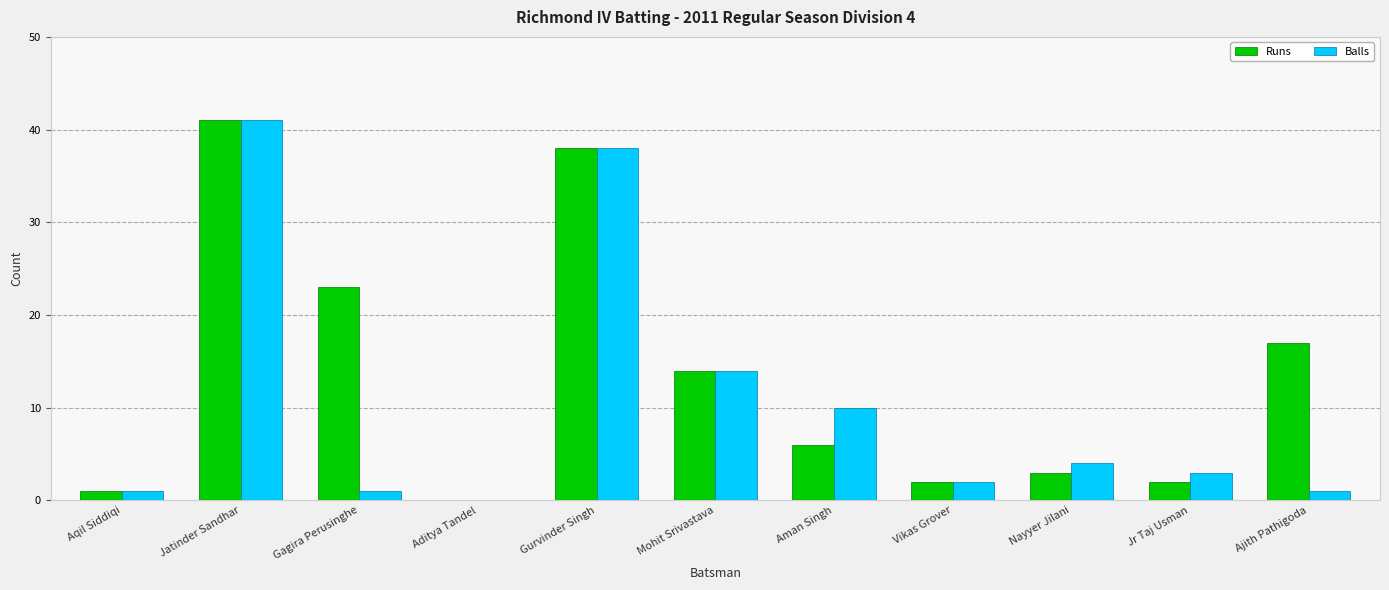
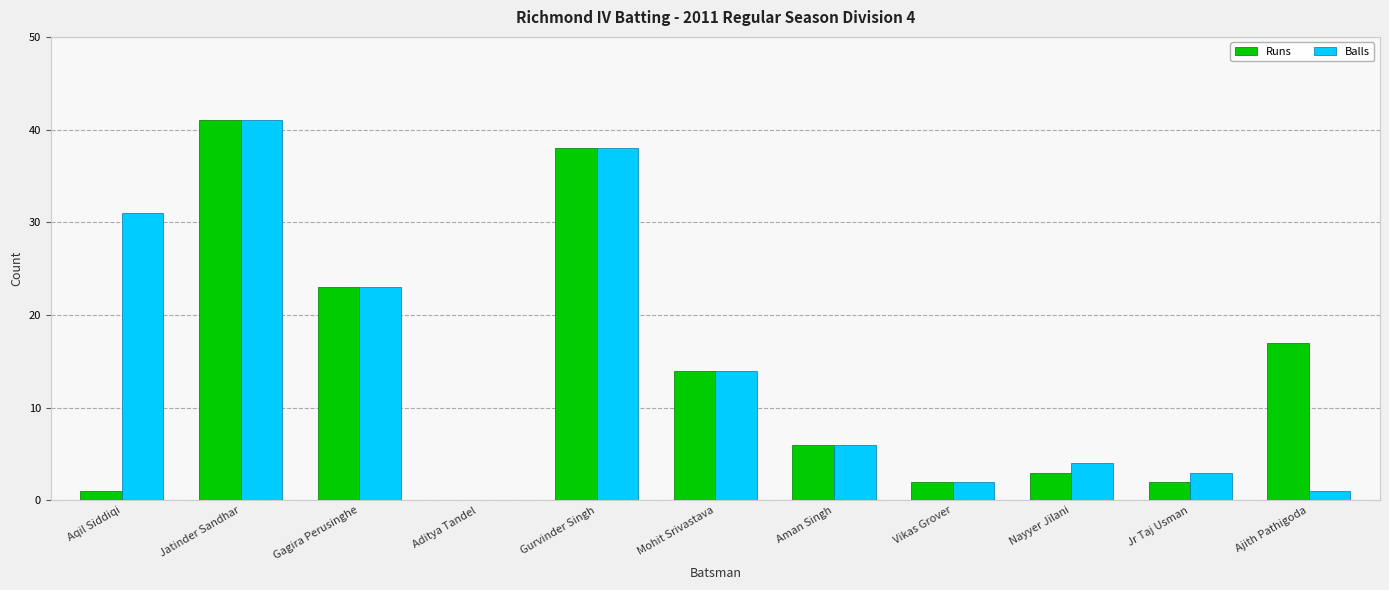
  {
    "Runs": {
      "Aqil Siddiqi": 1,
      "Jatinder Sandhar": 41,
      "Gagira Perusinghe": 23,
      "Aditya Tandel": 0,
      "Gurvinder Singh": 38,
      "Mohit Srivastava": 14,
      "Aman Singh": 6,
      "Vikas Grover": 2,
      "Nayyer Jilani": 3,
      "Jr Taj Usman": 2,
      "Ajith Pathigoda": 17
    },
    "Balls": {
-     "Aqil Siddiqi": 1,
+     "Aqil Siddiqi": 31,
      "Jatinder Sandhar": 41,
-     "Gagira Perusinghe": 1,
+     "Gagira Perusinghe": 23,
      "Aditya Tandel": 0,
      "Gurvinder Singh": 38,
      "Mohit Srivastava": 14,
-     "Aman Singh": 10,
+     "Aman Singh": 6,
      "Vikas Grover": 2,
      "Nayyer Jilani": 4,
      "Jr Taj Usman": 3,
      "Ajith Pathigoda": 1
    }
  }
